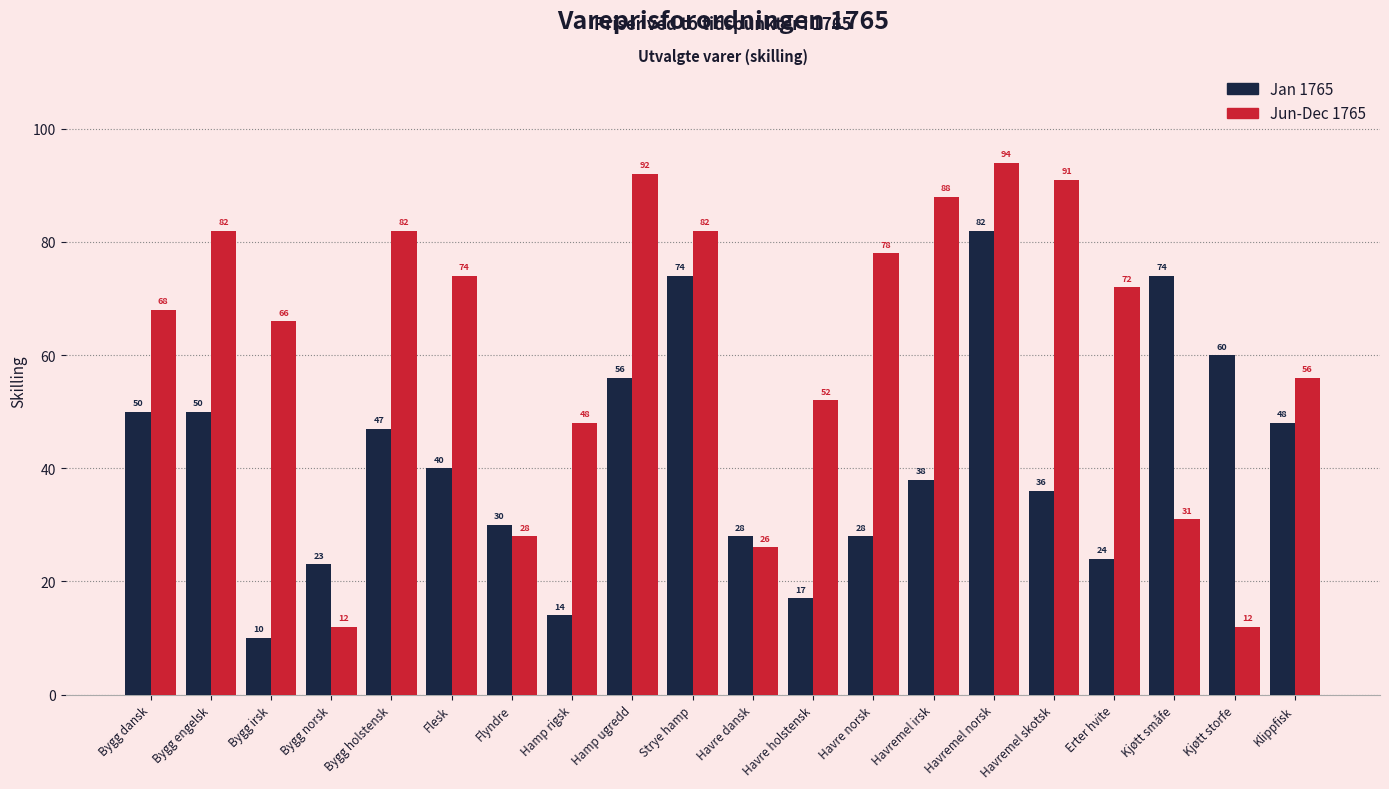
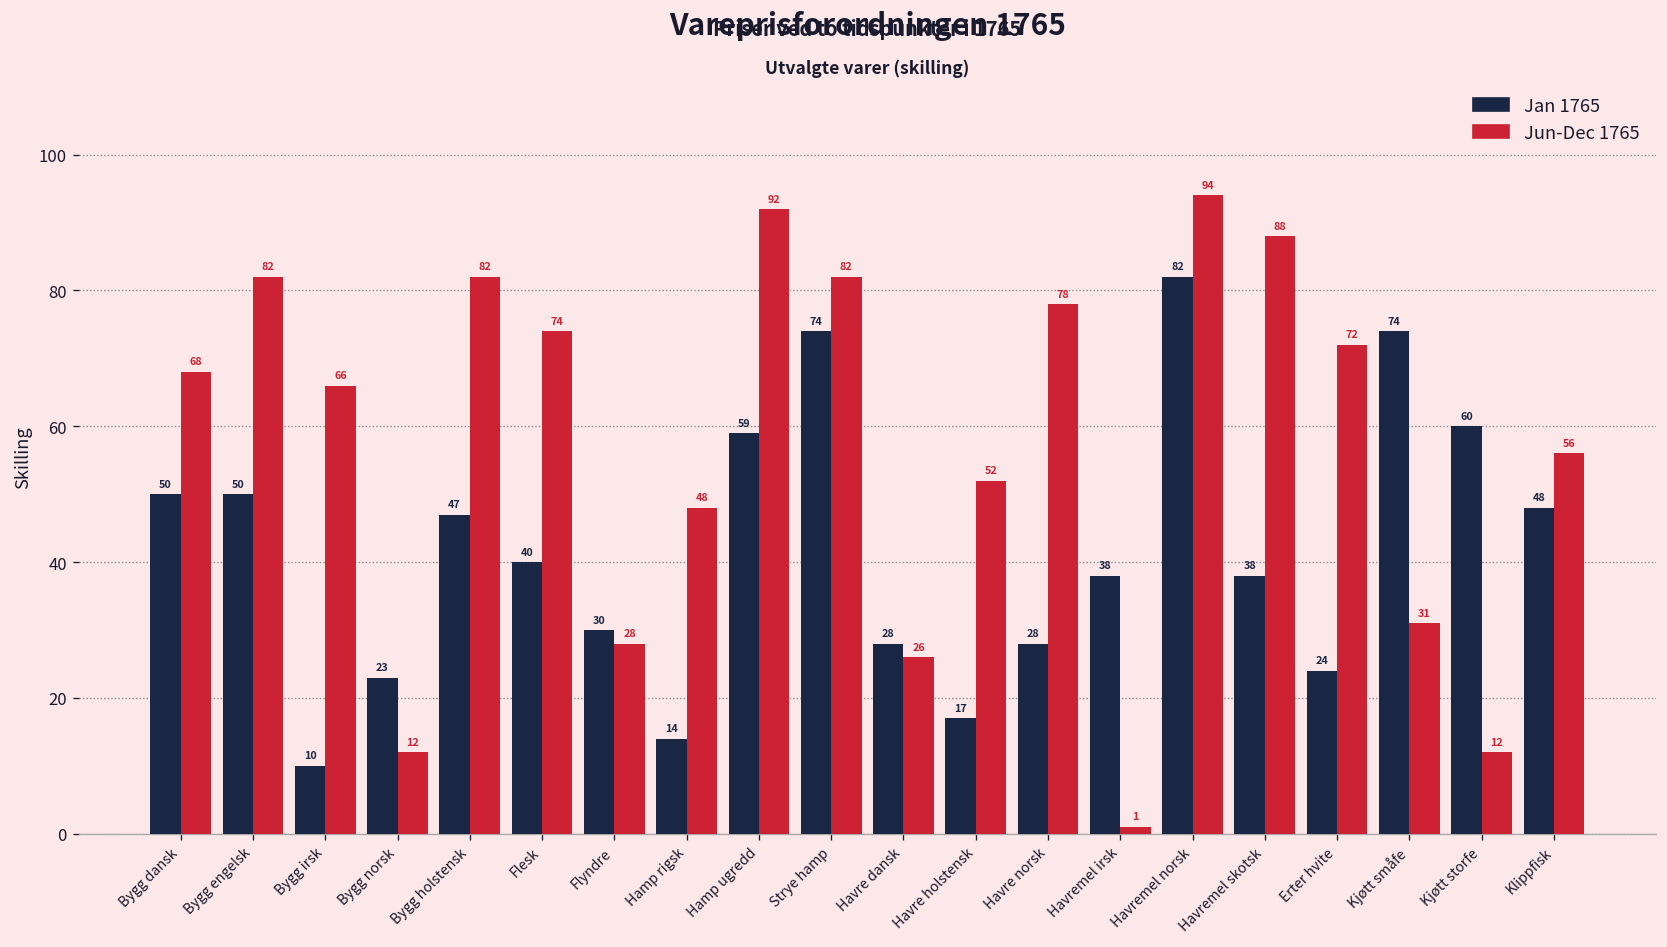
  {
    "Jan 1765": {
      "Bygg dansk": 50,
      "Bygg engelsk": 50,
      "Bygg irsk": 10,
      "Bygg norsk": 23,
      "Bygg holstensk": 47,
      "Flesk": 40,
      "Flyndre": 30,
      "Hamp rigsk": 14,
-     "Hamp ugredd": 56,
+     "Hamp ugredd": 59,
      "Strye hamp": 74,
      "Havre dansk": 28,
      "Havre holstensk": 17,
      "Havre norsk": 28,
      "Havremel irsk": 38,
      "Havremel norsk": 82,
-     "Havremel skotsk": 36,
+     "Havremel skotsk": 38,
      "Erter hvite": 24,
      "Kjøtt småfe": 74,
      "Kjøtt storfe": 60,
      "Klippfisk": 48
    },
    "Jun-Dec 1765": {
      "Bygg dansk": 68,
      "Bygg engelsk": 82,
      "Bygg irsk": 66,
      "Bygg norsk": 12,
      "Bygg holstensk": 82,
      "Flesk": 74,
      "Flyndre": 28,
      "Hamp rigsk": 48,
      "Hamp ugredd": 92,
      "Strye hamp": 82,
      "Havre dansk": 26,
      "Havre holstensk": 52,
      "Havre norsk": 78,
-     "Havremel irsk": 88,
+     "Havremel irsk": 1,
      "Havremel norsk": 94,
-     "Havremel skotsk": 91,
+     "Havremel skotsk": 88,
      "Erter hvite": 72,
      "Kjøtt småfe": 31,
      "Kjøtt storfe": 12,
      "Klippfisk": 56
    }
  }
